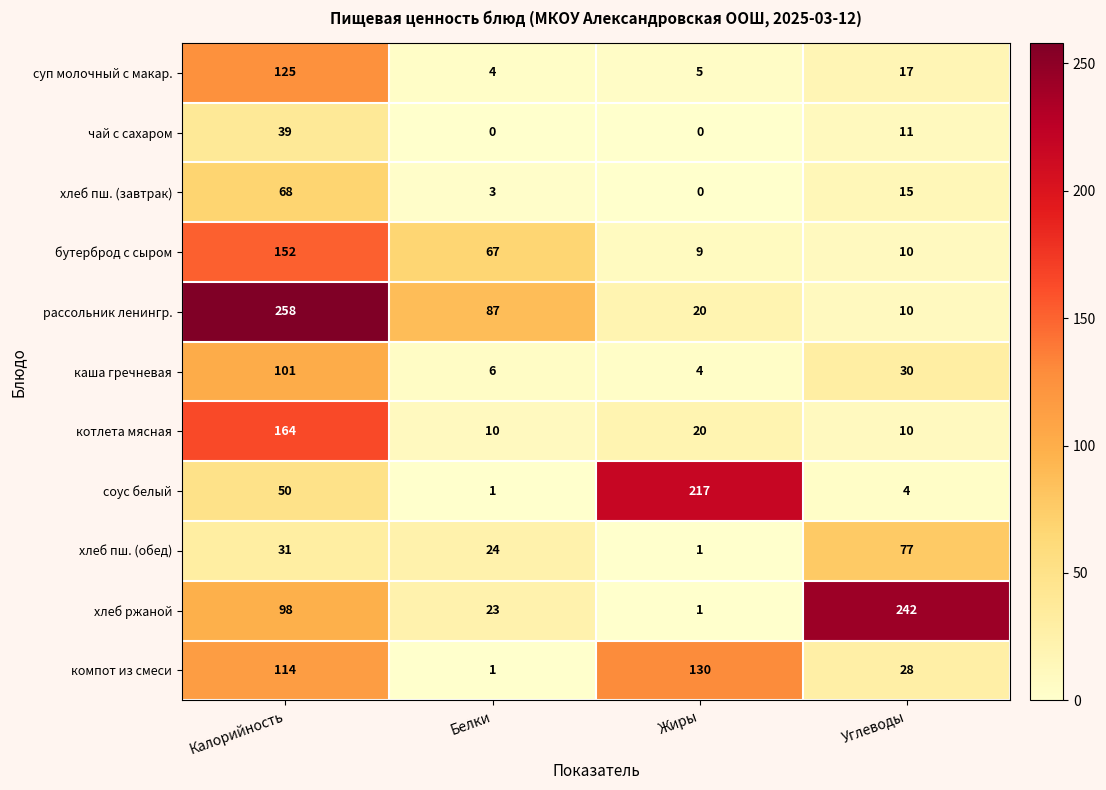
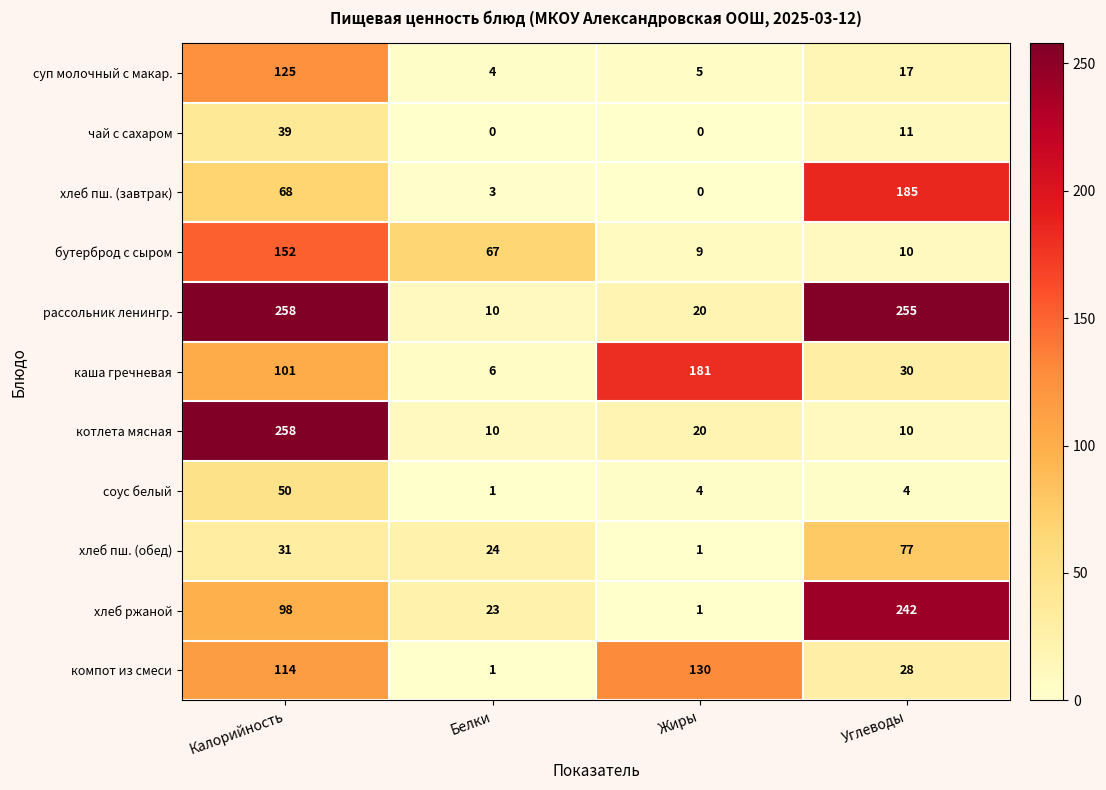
  {
    "суп молочный с макар.": {
      "Калорийность": 125,
      "Белки": 4,
      "Жиры": 5,
      "Углеводы": 17
    },
    "чай с сахаром": {
      "Калорийность": 39,
      "Белки": 0,
      "Жиры": 0,
      "Углеводы": 11
    },
    "хлеб пш. (завтрак)": {
      "Калорийность": 68,
      "Белки": 3,
      "Жиры": 0,
-     "Углеводы": 15
+     "Углеводы": 185
    },
    "бутерброд с сыром": {
      "Калорийность": 152,
      "Белки": 67,
      "Жиры": 9,
      "Углеводы": 10
    },
    "рассольник ленингр.": {
      "Калорийность": 258,
-     "Белки": 87,
+     "Белки": 10,
      "Жиры": 20,
-     "Углеводы": 10
+     "Углеводы": 255
    },
    "каша гречневая": {
      "Калорийность": 101,
      "Белки": 6,
-     "Жиры": 4,
+     "Жиры": 181,
      "Углеводы": 30
    },
    "котлета мясная": {
-     "Калорийность": 164,
+     "Калорийность": 258,
      "Белки": 10,
      "Жиры": 20,
      "Углеводы": 10
    },
    "соус белый": {
      "Калорийность": 50,
      "Белки": 1,
-     "Жиры": 217,
+     "Жиры": 4,
      "Углеводы": 4
    },
    "хлеб пш. (обед)": {
      "Калорийность": 31,
      "Белки": 24,
      "Жиры": 1,
      "Углеводы": 77
    },
    "хлеб ржаной": {
      "Калорийность": 98,
      "Белки": 23,
      "Жиры": 1,
      "Углеводы": 242
    },
    "компот из смеси": {
      "Калорийность": 114,
      "Белки": 1,
      "Жиры": 130,
      "Углеводы": 28
    }
  }
